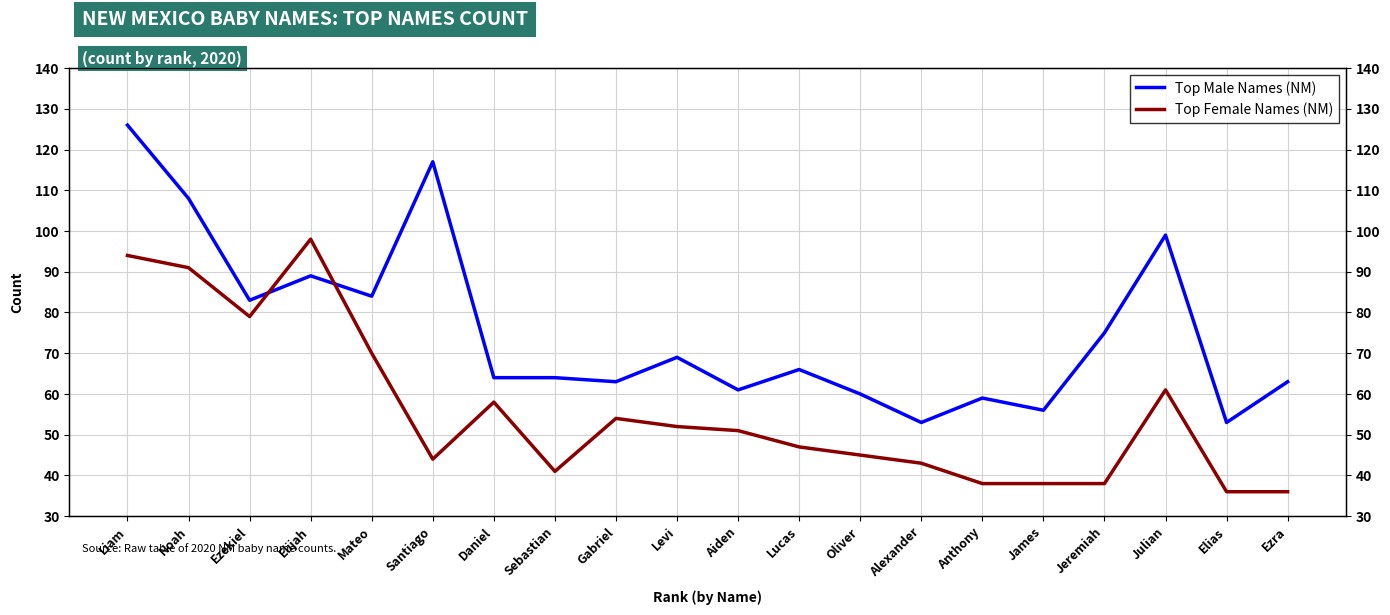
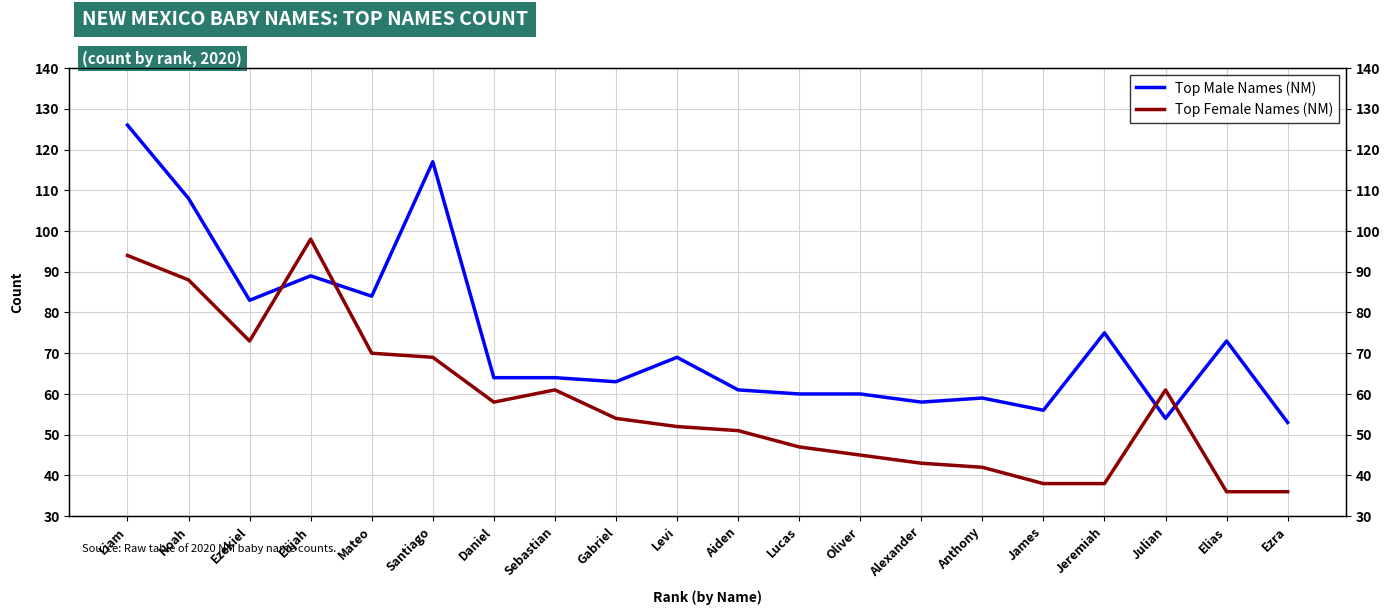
  {
    "Top Male Names (NM)": {
      "Liam": 126,
      "Noah": 108,
      "Ezekiel": 83,
      "Elijah": 89,
      "Mateo": 84,
      "Santiago": 117,
      "Daniel": 64,
      "Sebastian": 64,
      "Gabriel": 63,
      "Levi": 69,
      "Aiden": 61,
-     "Lucas": 66,
+     "Lucas": 60,
      "Oliver": 60,
-     "Alexander": 53,
+     "Alexander": 58,
      "Anthony": 59,
      "James": 56,
      "Jeremiah": 75,
-     "Julian": 99,
-     "Elias": 53,
-     "Ezra": 63
+     "Julian": 54,
+     "Elias": 73,
+     "Ezra": 53
    },
    "Top Female Names (NM)": {
      "Liam": 94,
-     "Noah": 91,
-     "Ezekiel": 79,
+     "Noah": 88,
+     "Ezekiel": 73,
      "Elijah": 98,
      "Mateo": 70,
-     "Santiago": 44,
+     "Santiago": 69,
      "Daniel": 58,
-     "Sebastian": 41,
+     "Sebastian": 61,
      "Gabriel": 54,
      "Levi": 52,
      "Aiden": 51,
      "Lucas": 47,
      "Oliver": 45,
      "Alexander": 43,
-     "Anthony": 38,
+     "Anthony": 42,
      "James": 38,
      "Jeremiah": 38,
      "Julian": 61,
      "Elias": 36,
      "Ezra": 36
    }
  }
